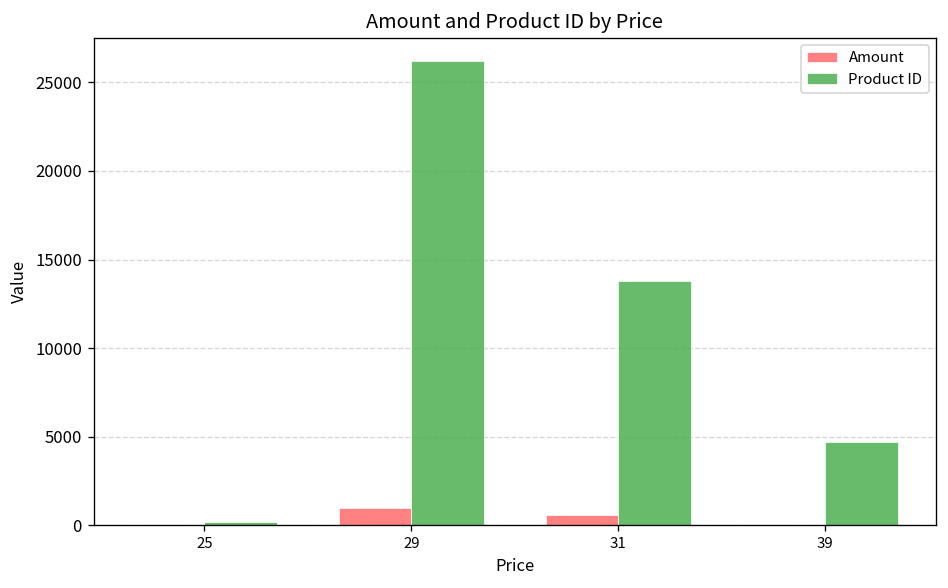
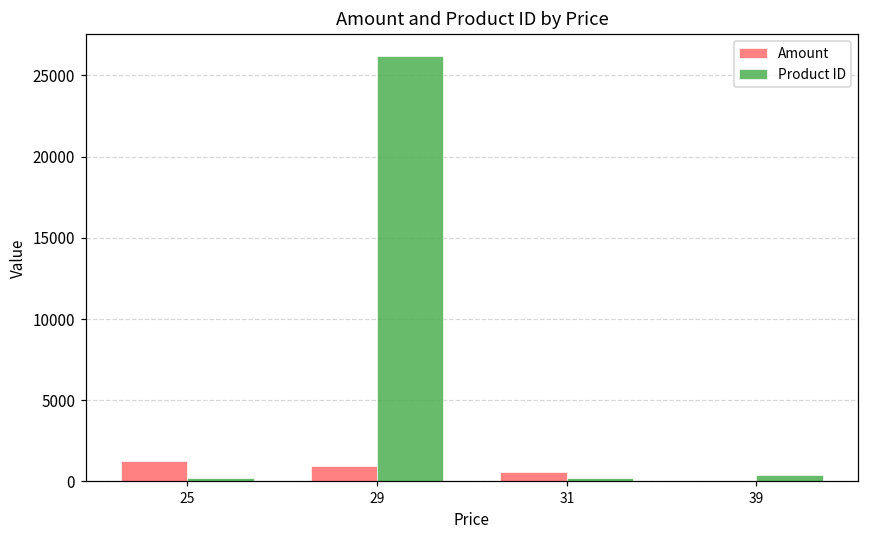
  {
    "Amount": {
-     "25": 0,
+     "25": 1300,
      "29": 1000,
      "31": 600
    },
    "Product ID": {
      "25": 200,
      "29": 26200,
-     "31": 13800,
-     "39": 4700
+     "31": 200,
+     "39": 400
    }
  }
